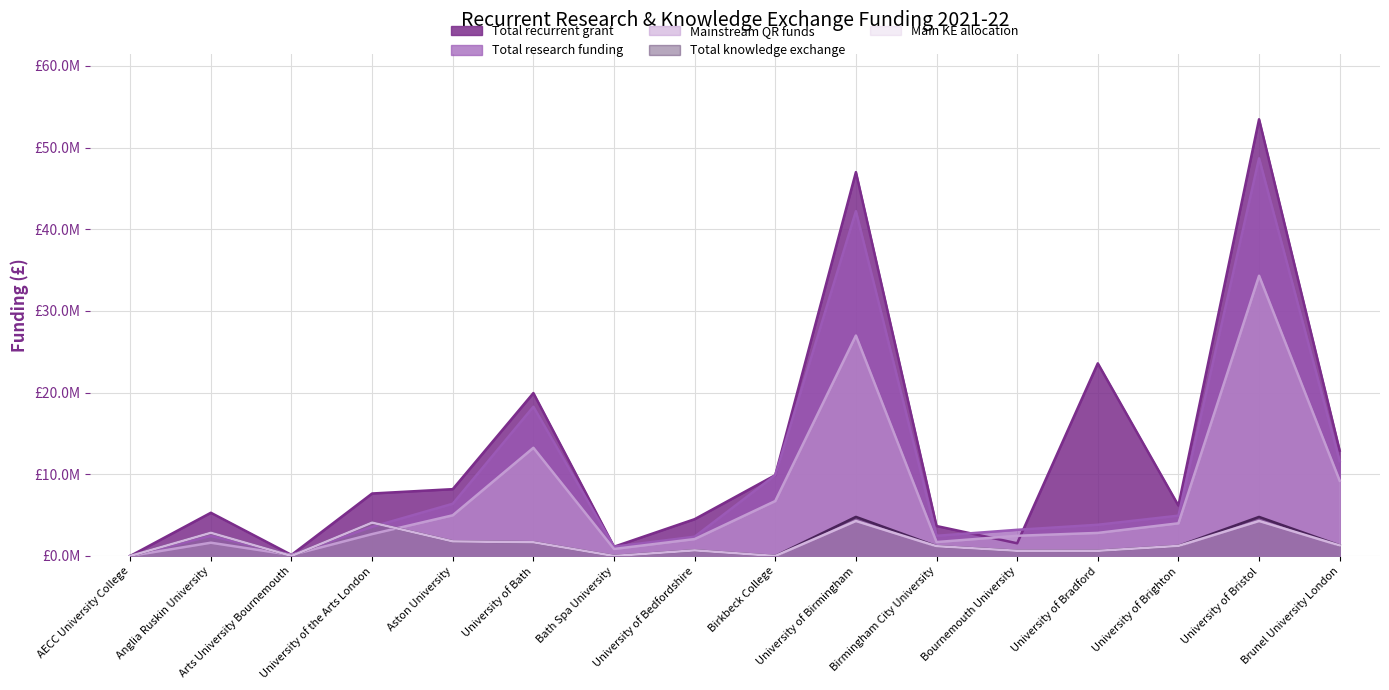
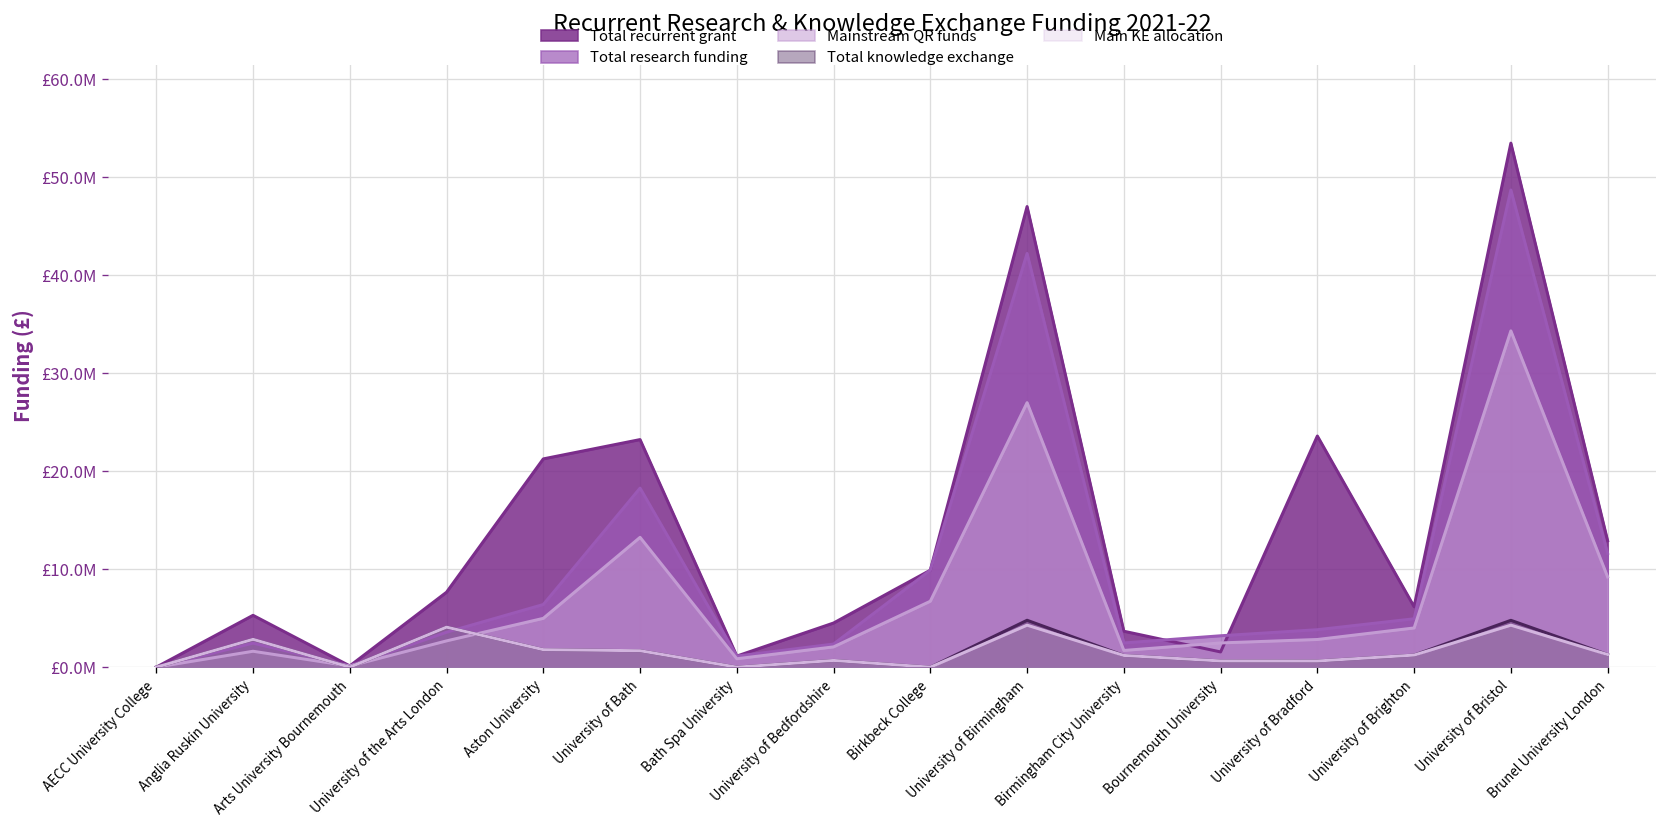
  {
    "Total recurrent grant": {
      "Anglia Ruskin University": "£5000000",
      "University of the Arts London": "£8000000",
-     "Aston University": "£8000000",
-     "University of Bath": "£20000000",
+     "Aston University": "£21000000",
+     "University of Bath": "£23000000",
      "University of Bedfordshire": "£5000000",
      "University of Birmingham": "£47000000",
      "Birmingham City University": "£4000000",
      "Bournemouth University": "£2000000",
      "University of Bradford": "£24000000",
      "University of Brighton": "£6000000",
      "University of Bristol": "£53000000",
      "Brunel University London": "£13000000"
    }
  }
